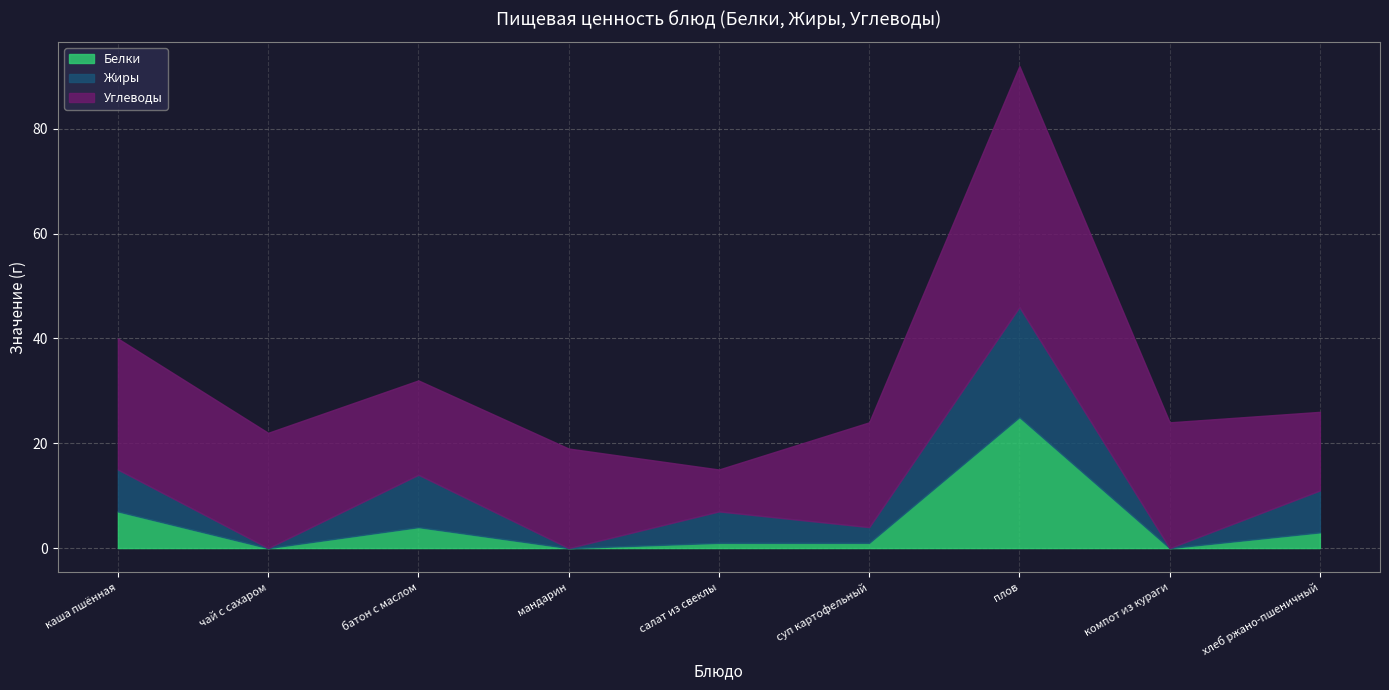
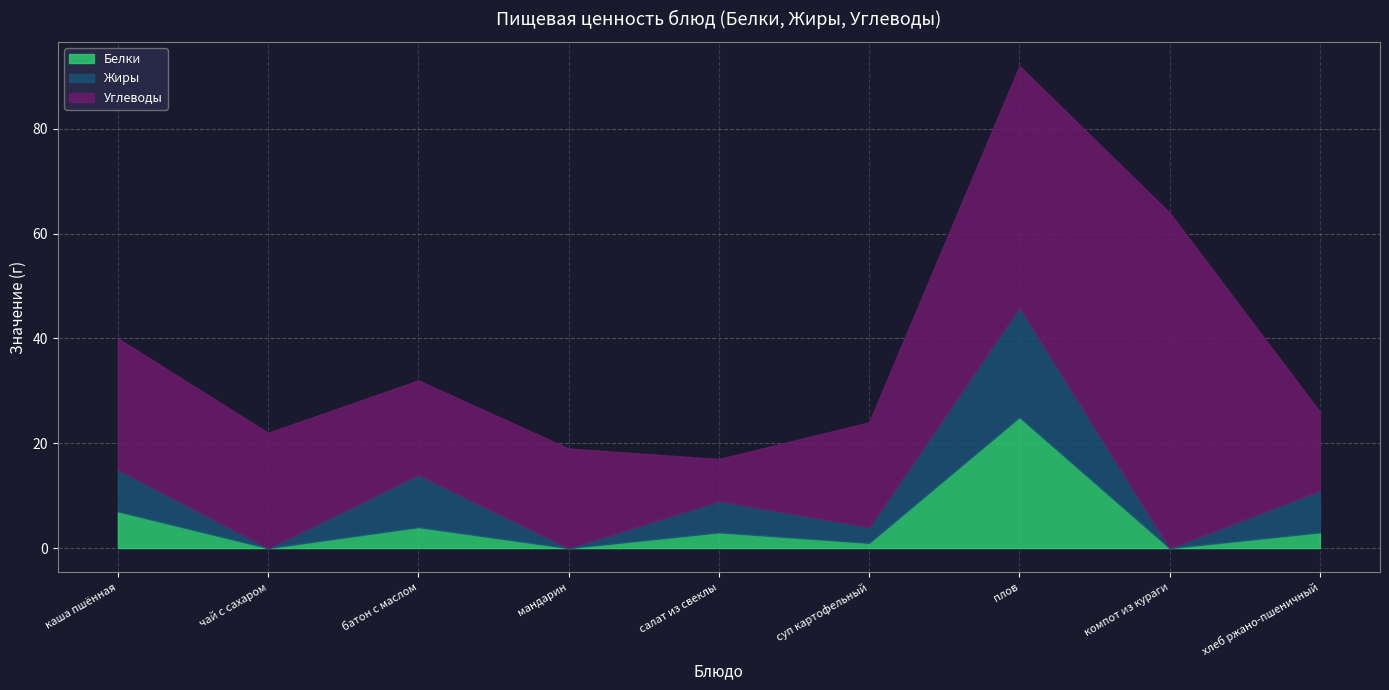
  {
    "Белки": {
      "каша пшённая": 7,
      "батон с маслом": 4,
-     "салат из свеклы": 1,
+     "салат из свеклы": 3,
      "суп картофельный": 1,
      "плов": 25,
      "хлеб ржано-пшеничный": 3
    },
    "Жиры": {
      "каша пшённая": 8,
      "батон с маслом": 10,
      "салат из свеклы": 6,
      "суп картофельный": 3,
      "плов": 21,
      "хлеб ржано-пшеничный": 8
    },
    "Углеводы": {
      "каша пшённая": 25,
      "чай с сахаром": 22,
      "батон с маслом": 18,
      "мандарин": 19,
      "салат из свеклы": 8,
      "суп картофельный": 20,
      "плов": 46,
-     "компот из кураги": 24,
+     "компот из кураги": 64,
      "хлеб ржано-пшеничный": 15
    }
  }
